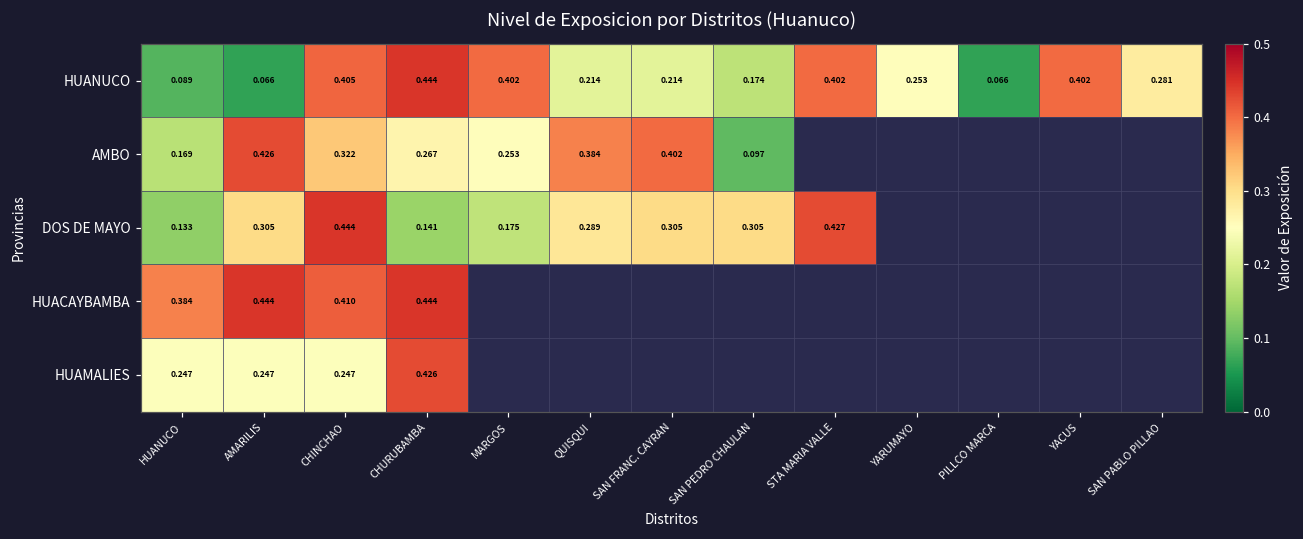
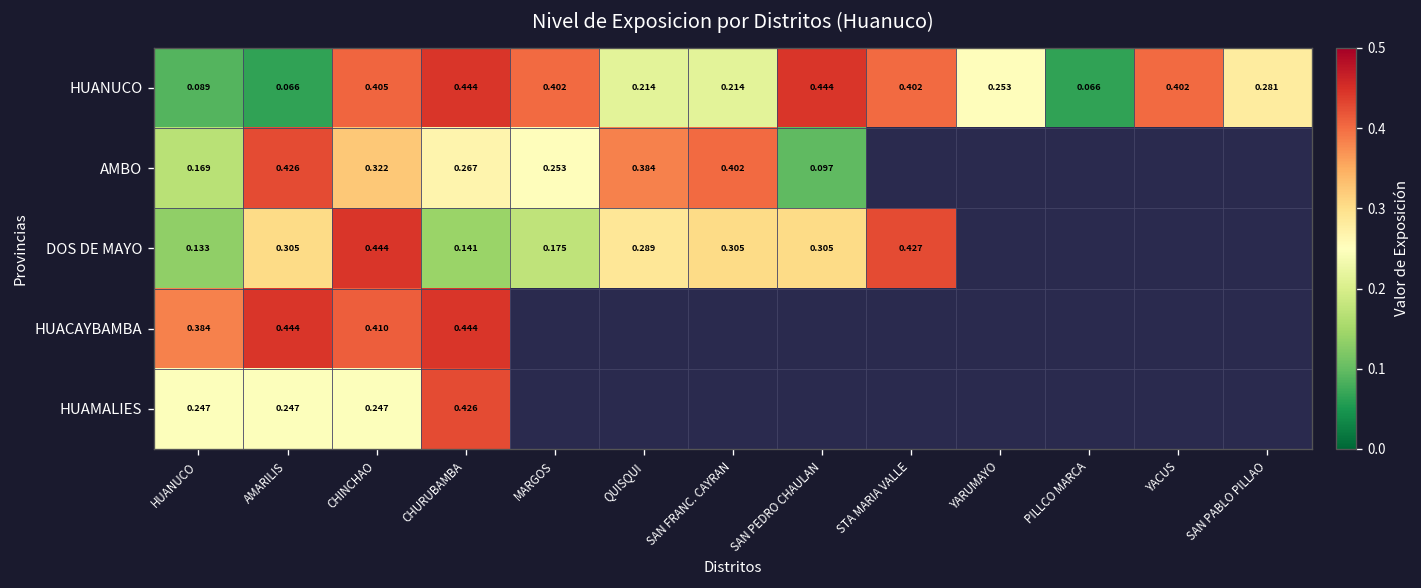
  {
    "HUANUCO": {
      "HUANUCO": 0.089,
      "AMARILIS": 0.066,
      "CHINCHAO": 0.405,
      "CHURUBAMBA": 0.444,
      "MARGOS": 0.402,
      "QUISQUI": 0.214,
      "SAN FRANC. CAYRAN": 0.214,
-     "SAN PEDRO CHAULAN": 0.174,
+     "SAN PEDRO CHAULAN": 0.444,
      "STA MARIA VALLE": 0.402,
      "YARUMAYO": 0.253,
      "PILLCO MARCA": 0.066,
      "YACUS": 0.402,
      "SAN PABLO PILLAO": 0.281
    },
    "AMBO": {
      "HUANUCO": 0.169,
      "AMARILIS": 0.426,
      "CHINCHAO": 0.322,
      "CHURUBAMBA": 0.267,
      "MARGOS": 0.253,
      "QUISQUI": 0.384,
      "SAN FRANC. CAYRAN": 0.402,
      "SAN PEDRO CHAULAN": 0.097
    },
    "DOS DE MAYO": {
      "HUANUCO": 0.133,
      "AMARILIS": 0.305,
      "CHINCHAO": 0.444,
      "CHURUBAMBA": 0.141,
      "MARGOS": 0.175,
      "QUISQUI": 0.289,
      "SAN FRANC. CAYRAN": 0.305,
      "SAN PEDRO CHAULAN": 0.305,
      "STA MARIA VALLE": 0.427
    },
    "HUACAYBAMBA": {
      "HUANUCO": 0.384,
      "AMARILIS": 0.444,
      "CHINCHAO": 0.410,
      "CHURUBAMBA": 0.444
    },
    "HUAMALIES": {
      "HUANUCO": 0.247,
      "AMARILIS": 0.247,
      "CHINCHAO": 0.247,
      "CHURUBAMBA": 0.426
    }
  }
